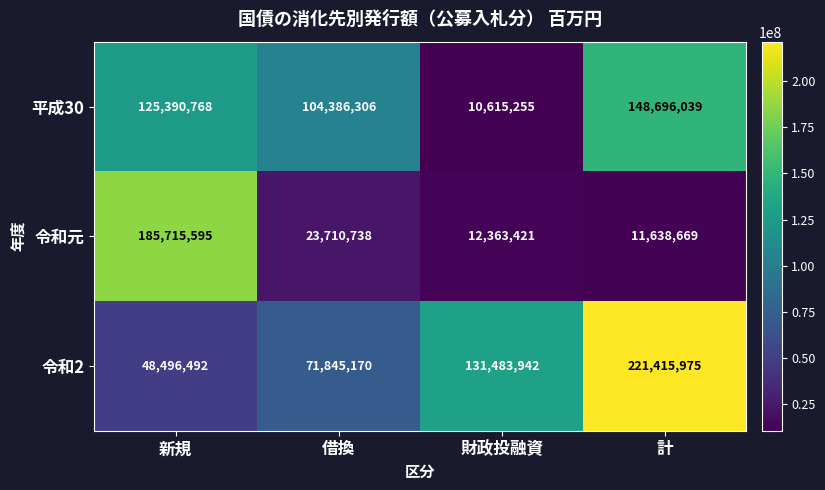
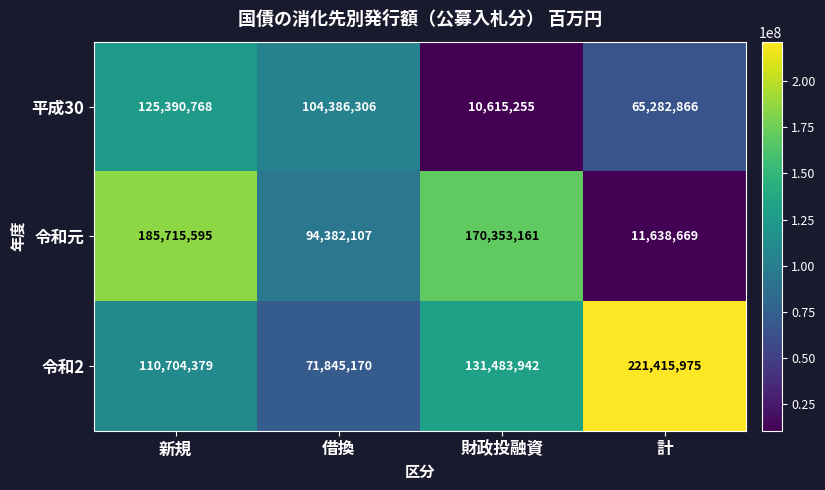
  {
    "平成30": {
      "新規": "125,390,768",
      "借換": "104,386,306",
      "財政投融資": "10,615,255",
-     "計": "148,696,039"
+     "計": "65,282,866"
    },
    "令和元": {
      "新規": "185,715,595",
-     "借換": "23,710,738",
-     "財政投融資": "12,363,421",
+     "借換": "94,382,107",
+     "財政投融資": "170,353,161",
      "計": "11,638,669"
    },
    "令和2": {
-     "新規": "48,496,492",
+     "新規": "110,704,379",
      "借換": "71,845,170",
      "財政投融資": "131,483,942",
      "計": "221,415,975"
    }
  }
